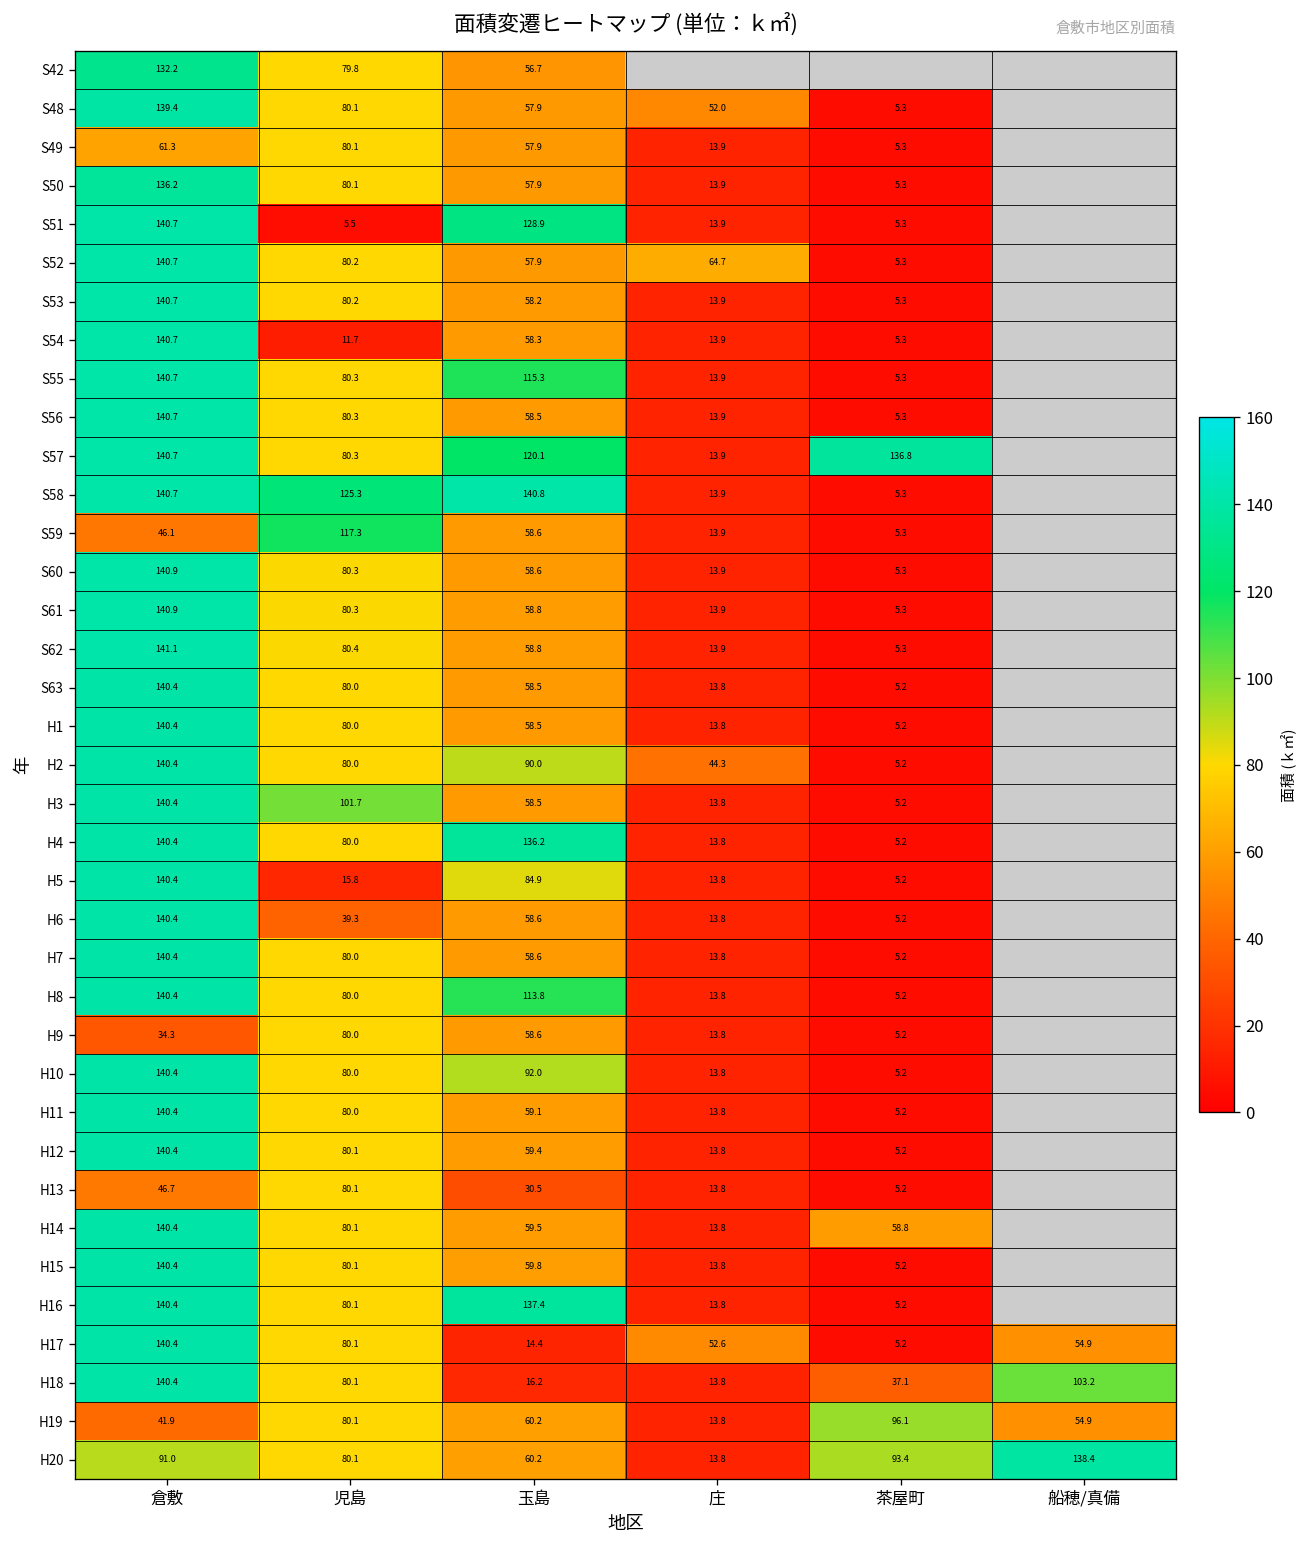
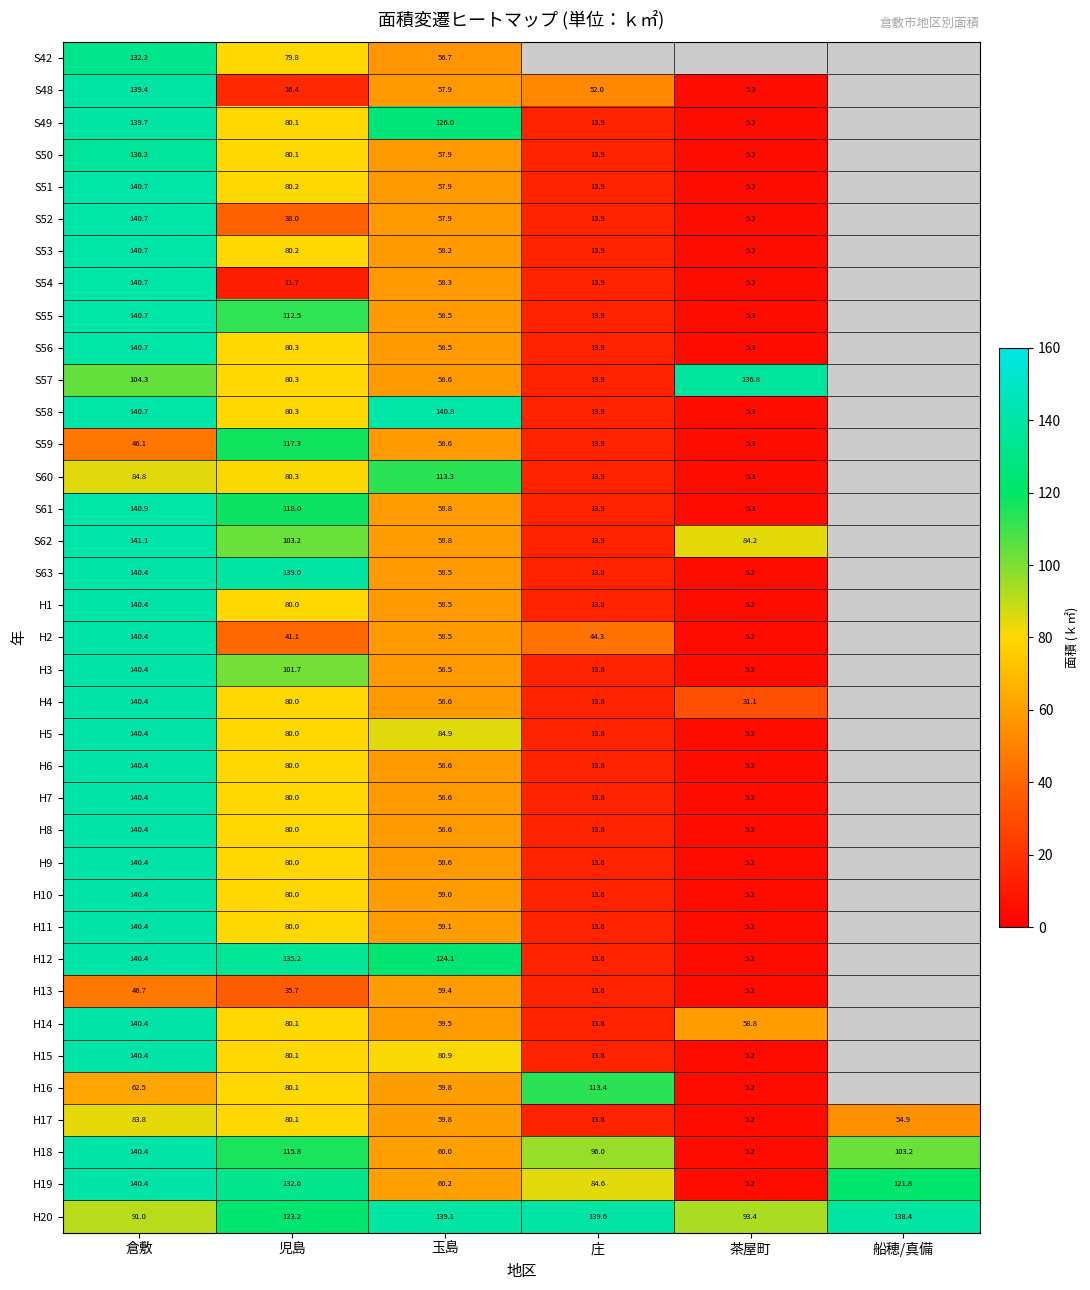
  {
    "S42": {
      "倉敷": 132.2,
      "児島": 79.8,
      "玉島": 56.7
    },
    "S48": {
      "倉敷": 139.4,
-     "児島": 80.1,
+     "児島": 16.4,
      "玉島": 57.9,
      "庄": 52.0,
      "茶屋町": 5.3
    },
    "S49": {
-     "倉敷": 61.3,
+     "倉敷": 139.7,
      "児島": 80.1,
-     "玉島": 57.9,
+     "玉島": 126.0,
      "庄": 13.9,
      "茶屋町": 5.3
    },
    "S50": {
      "倉敷": 136.2,
      "児島": 80.1,
      "玉島": 57.9,
      "庄": 13.9,
      "茶屋町": 5.3
    },
    "S51": {
      "倉敷": 140.7,
-     "児島": 5.5,
-     "玉島": 128.9,
+     "児島": 80.2,
+     "玉島": 57.9,
      "庄": 13.9,
      "茶屋町": 5.3
    },
    "S52": {
      "倉敷": 140.7,
-     "児島": 80.2,
+     "児島": 38.0,
      "玉島": 57.9,
-     "庄": 64.7,
+     "庄": 13.9,
      "茶屋町": 5.3
    },
    "S53": {
      "倉敷": 140.7,
      "児島": 80.2,
      "玉島": 58.2,
      "庄": 13.9,
      "茶屋町": 5.3
    },
    "S54": {
      "倉敷": 140.7,
      "児島": 11.7,
      "玉島": 58.3,
      "庄": 13.9,
      "茶屋町": 5.3
    },
    "S55": {
      "倉敷": 140.7,
-     "児島": 80.3,
-     "玉島": 115.3,
+     "児島": 112.5,
+     "玉島": 58.5,
      "庄": 13.9,
      "茶屋町": 5.3
    },
    "S56": {
      "倉敷": 140.7,
      "児島": 80.3,
      "玉島": 58.5,
      "庄": 13.9,
      "茶屋町": 5.3
    },
    "S57": {
-     "倉敷": 140.7,
+     "倉敷": 104.3,
      "児島": 80.3,
-     "玉島": 120.1,
+     "玉島": 58.6,
      "庄": 13.9,
      "茶屋町": 136.8
    },
    "S58": {
      "倉敷": 140.7,
-     "児島": 125.3,
+     "児島": 80.3,
      "玉島": 140.8,
      "庄": 13.9,
      "茶屋町": 5.3
    },
    "S59": {
      "倉敷": 46.1,
      "児島": 117.3,
      "玉島": 58.6,
      "庄": 13.9,
      "茶屋町": 5.3
    },
    "S60": {
-     "倉敷": 140.9,
+     "倉敷": 84.8,
      "児島": 80.3,
-     "玉島": 58.6,
+     "玉島": 113.3,
      "庄": 13.9,
      "茶屋町": 5.3
    },
    "S61": {
      "倉敷": 140.9,
-     "児島": 80.3,
+     "児島": 118.0,
      "玉島": 58.8,
      "庄": 13.9,
      "茶屋町": 5.3
    },
    "S62": {
      "倉敷": 141.1,
-     "児島": 80.4,
+     "児島": 103.2,
      "玉島": 58.8,
      "庄": 13.9,
-     "茶屋町": 5.3
+     "茶屋町": 84.2
    },
    "S63": {
      "倉敷": 140.4,
-     "児島": 80.0,
+     "児島": 139.0,
      "玉島": 58.5,
      "庄": 13.8,
      "茶屋町": 5.2
    },
    "H1": {
      "倉敷": 140.4,
      "児島": 80.0,
      "玉島": 58.5,
      "庄": 13.8,
      "茶屋町": 5.2
    },
    "H2": {
      "倉敷": 140.4,
-     "児島": 80.0,
-     "玉島": 90.0,
+     "児島": 41.1,
+     "玉島": 58.5,
      "庄": 44.3,
      "茶屋町": 5.2
    },
    "H3": {
      "倉敷": 140.4,
      "児島": 101.7,
      "玉島": 58.5,
      "庄": 13.8,
      "茶屋町": 5.2
    },
    "H4": {
      "倉敷": 140.4,
      "児島": 80.0,
-     "玉島": 136.2,
+     "玉島": 58.6,
      "庄": 13.8,
-     "茶屋町": 5.2
+     "茶屋町": 31.1
    },
    "H5": {
      "倉敷": 140.4,
-     "児島": 15.8,
+     "児島": 80.0,
      "玉島": 84.9,
      "庄": 13.8,
      "茶屋町": 5.2
    },
    "H6": {
      "倉敷": 140.4,
-     "児島": 39.3,
+     "児島": 80.0,
      "玉島": 58.6,
      "庄": 13.8,
      "茶屋町": 5.2
    },
    "H7": {
      "倉敷": 140.4,
      "児島": 80.0,
      "玉島": 58.6,
      "庄": 13.8,
      "茶屋町": 5.2
    },
    "H8": {
      "倉敷": 140.4,
      "児島": 80.0,
-     "玉島": 113.8,
+     "玉島": 58.6,
      "庄": 13.8,
      "茶屋町": 5.2
    },
    "H9": {
-     "倉敷": 34.3,
+     "倉敷": 140.4,
      "児島": 80.0,
      "玉島": 58.6,
      "庄": 13.8,
      "茶屋町": 5.2
    },
    "H10": {
      "倉敷": 140.4,
      "児島": 80.0,
-     "玉島": 92.0,
+     "玉島": 59.0,
      "庄": 13.8,
      "茶屋町": 5.2
    },
    "H11": {
      "倉敷": 140.4,
      "児島": 80.0,
      "玉島": 59.1,
      "庄": 13.8,
      "茶屋町": 5.2
    },
    "H12": {
      "倉敷": 140.4,
-     "児島": 80.1,
-     "玉島": 59.4,
+     "児島": 135.2,
+     "玉島": 124.1,
      "庄": 13.8,
      "茶屋町": 5.2
    },
    "H13": {
      "倉敷": 46.7,
-     "児島": 80.1,
-     "玉島": 30.5,
+     "児島": 35.7,
+     "玉島": 59.4,
      "庄": 13.8,
      "茶屋町": 5.2
    },
    "H14": {
      "倉敷": 140.4,
      "児島": 80.1,
      "玉島": 59.5,
      "庄": 13.8,
      "茶屋町": 58.8
    },
    "H15": {
      "倉敷": 140.4,
      "児島": 80.1,
-     "玉島": 59.8,
+     "玉島": 80.9,
      "庄": 13.8,
      "茶屋町": 5.2
    },
    "H16": {
-     "倉敷": 140.4,
+     "倉敷": 62.5,
      "児島": 80.1,
-     "玉島": 137.4,
-     "庄": 13.8,
+     "玉島": 59.8,
+     "庄": 113.4,
      "茶屋町": 5.2
    },
    "H17": {
-     "倉敷": 140.4,
+     "倉敷": 83.8,
      "児島": 80.1,
-     "玉島": 14.4,
-     "庄": 52.6,
+     "玉島": 59.8,
+     "庄": 13.8,
      "茶屋町": 5.2,
      "船穂/真備": 54.9
    },
    "H18": {
      "倉敷": 140.4,
-     "児島": 80.1,
-     "玉島": 16.2,
-     "庄": 13.8,
-     "茶屋町": 37.1,
+     "児島": 115.8,
+     "玉島": 60.0,
+     "庄": 96.0,
+     "茶屋町": 5.2,
      "船穂/真備": 103.2
    },
    "H19": {
-     "倉敷": 41.9,
-     "児島": 80.1,
+     "倉敷": 140.4,
+     "児島": 132.6,
      "玉島": 60.2,
-     "庄": 13.8,
-     "茶屋町": 96.1,
-     "船穂/真備": 54.9
+     "庄": 84.6,
+     "茶屋町": 5.2,
+     "船穂/真備": 121.8
    },
    "H20": {
      "倉敷": 91.0,
-     "児島": 80.1,
-     "玉島": 60.2,
-     "庄": 13.8,
+     "児島": 123.2,
+     "玉島": 139.1,
+     "庄": 139.6,
      "茶屋町": 93.4,
      "船穂/真備": 138.4
    }
  }
